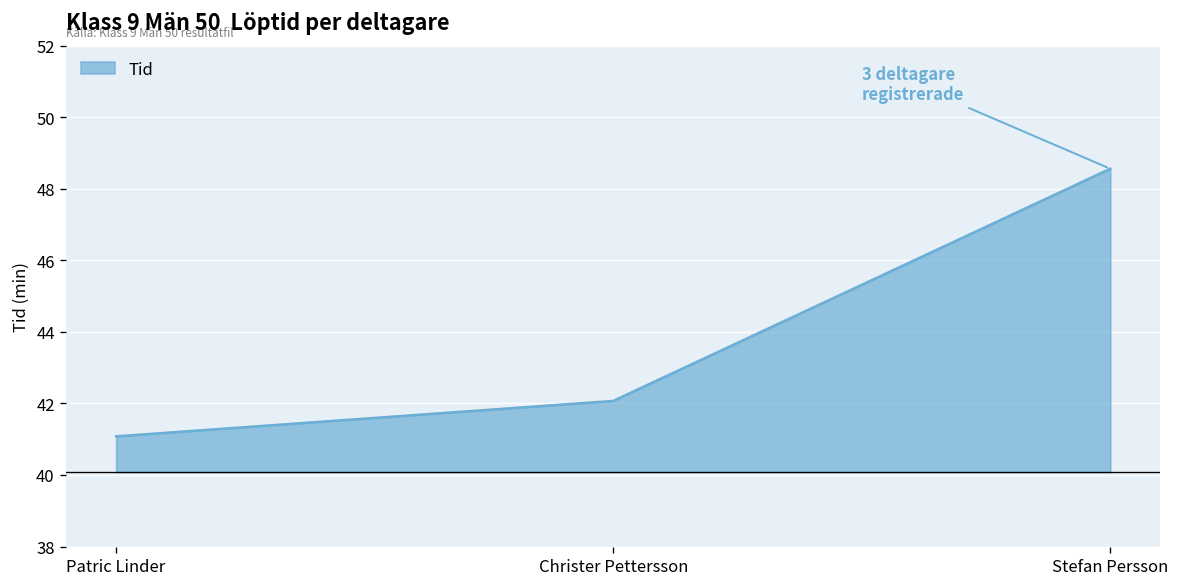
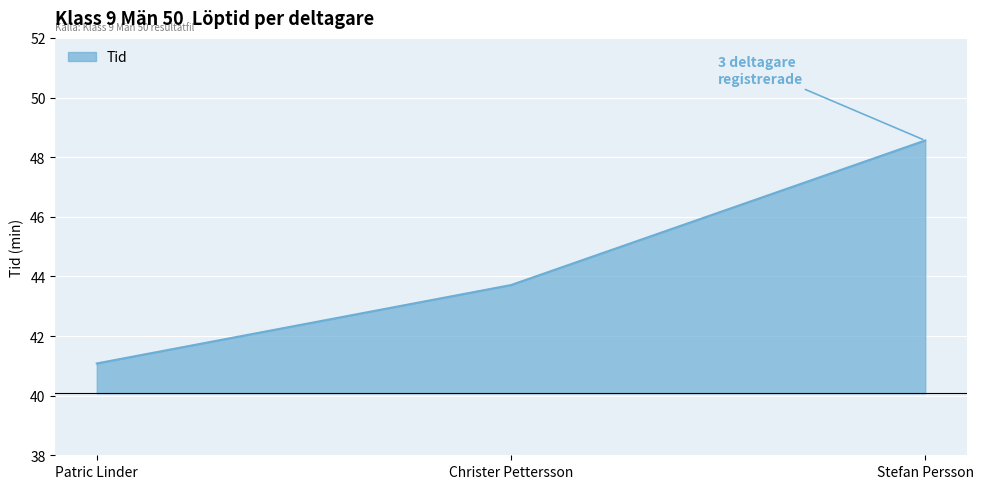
  {
    "Patric Linder": 41.1,
-   "Christer Pettersson": 42.1
+   "Christer Pettersson": 43.7
  }
